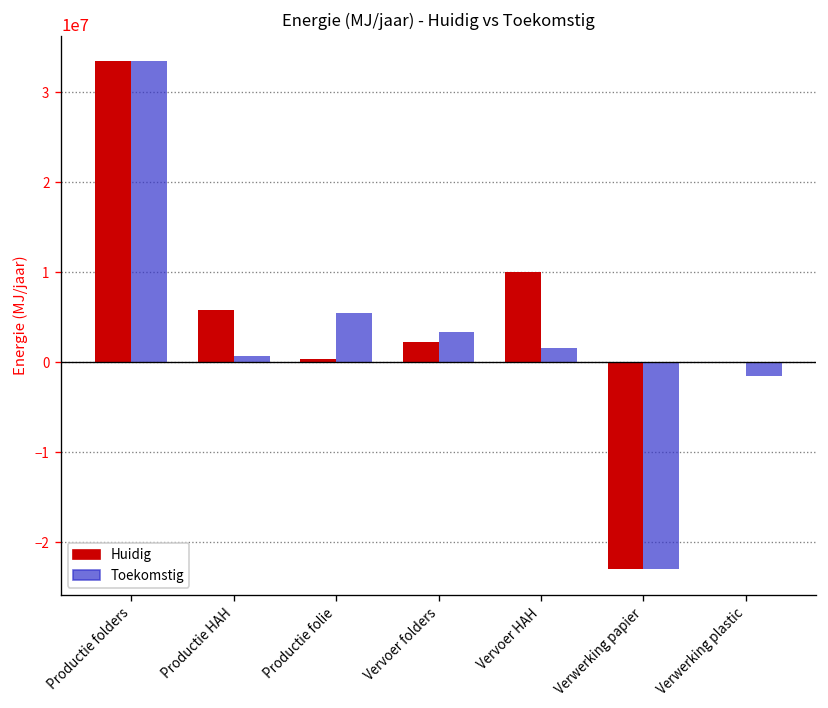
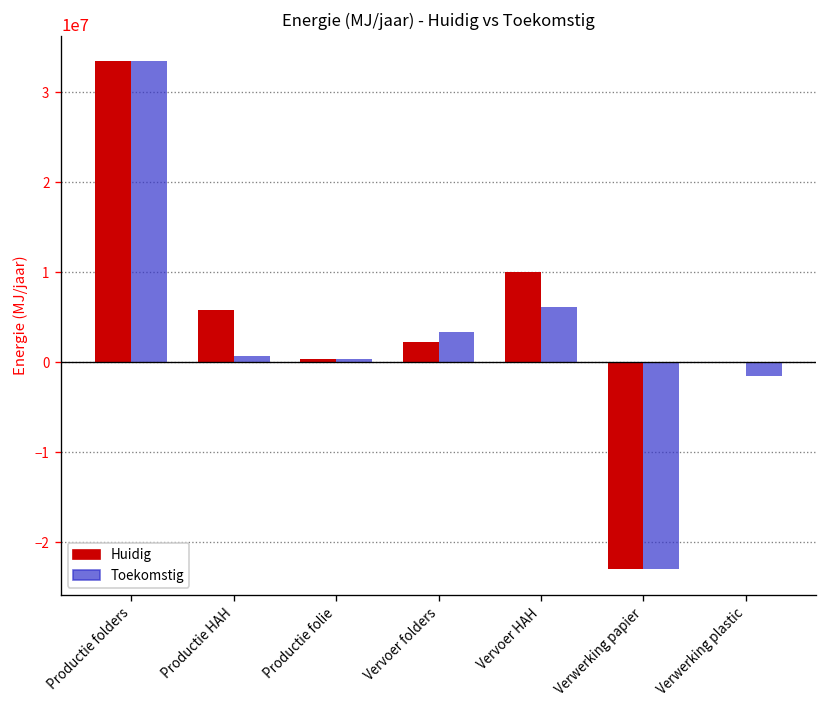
  {
    "Huidig": {
      "Productie folders": 33000000,
      "Productie HAH": 6000000,
      "Vervoer folders": 2000000,
      "Vervoer HAH": 10000000,
      "Verwerking papier": -23000000
    },
    "Toekomstig": {
      "Productie folders": 33000000,
      "Productie HAH": 1000000,
-     "Productie folie": 5000000,
+     "Productie folie": 0,
      "Vervoer folders": 3000000,
-     "Vervoer HAH": 2000000,
+     "Vervoer HAH": 6000000,
      "Verwerking papier": -23000000,
      "Verwerking plastic": -2000000
    }
  }
